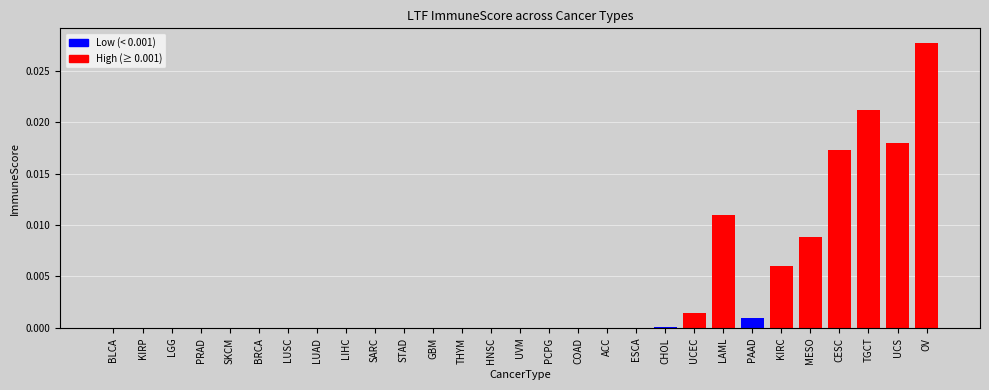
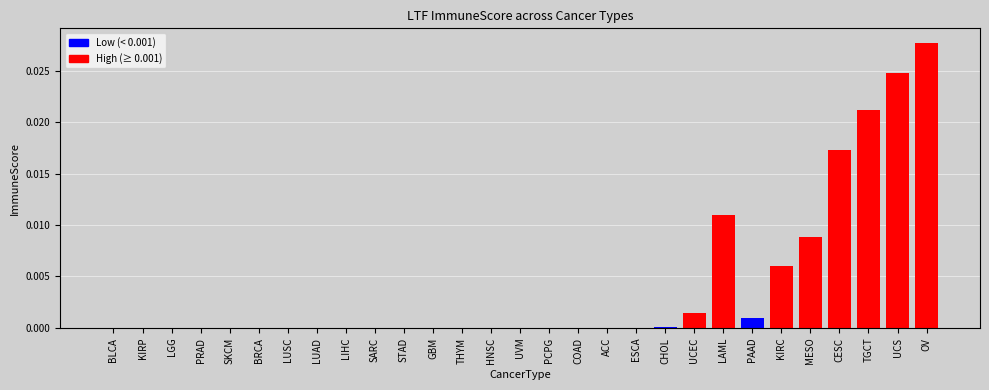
  {
    "BLCA": 0.0000,
    "KIRP": 0.0000,
    "LGG": 0.0000,
    "PRAD": 0.0000,
    "SKCM": 0.0000,
    "UCEC": 0.0014,
    "LAML": 0.0110,
    "PAAD": 0.0010,
    "KIRC": 0.0060,
    "MESO": 0.0088,
    "CESC": 0.0173,
    "TGCT": 0.0212,
-   "UCS": 0.0179,
+   "UCS": 0.0247,
    "OV": 0.0277
  }
